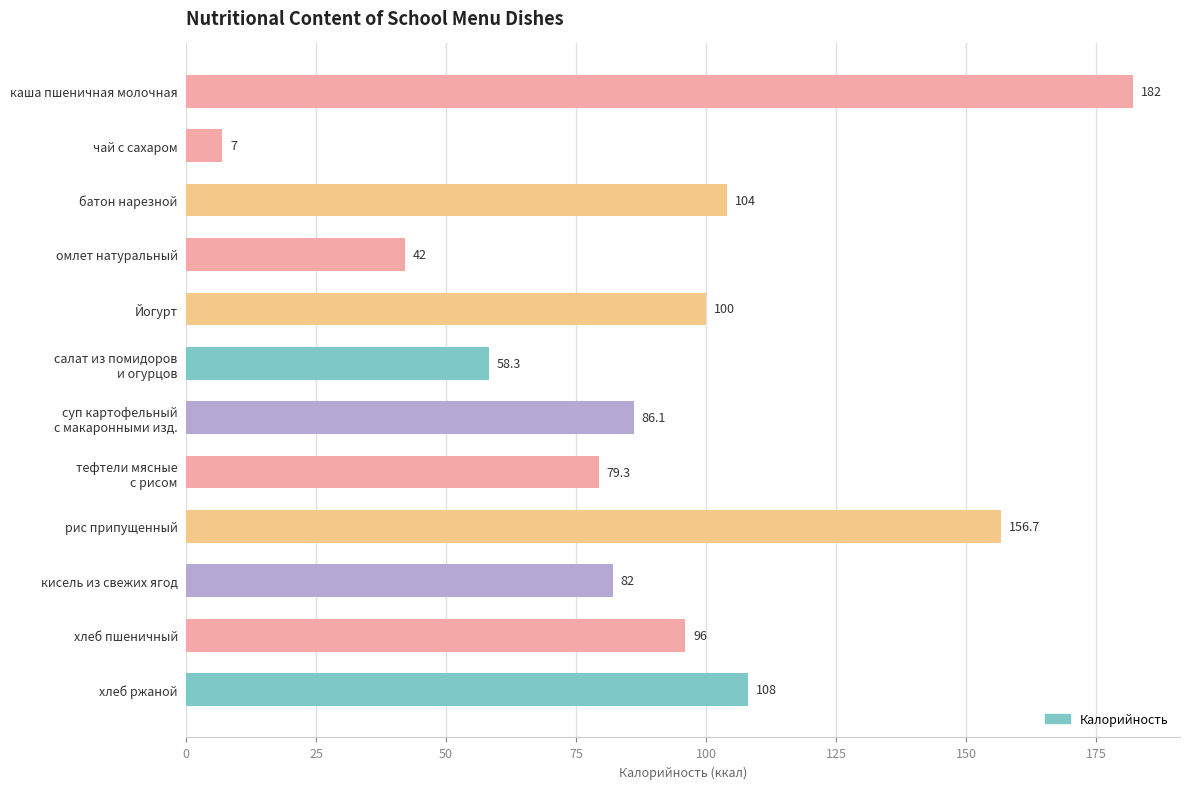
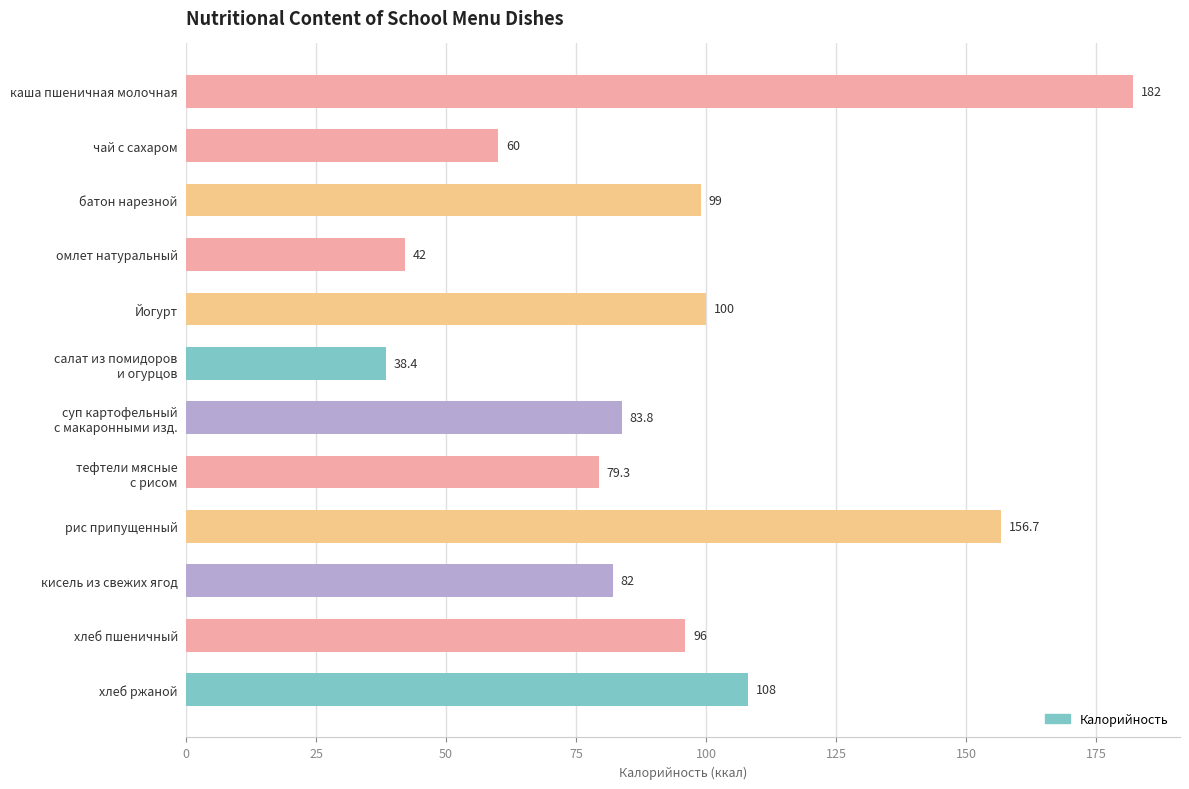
  {
    "каша пшеничная молочная": 182,
-   "чай с сахаром": 7,
-   "батон нарезной": 104,
+   "чай с сахаром": 60,
+   "батон нарезной": 99,
    "омлет натуральный": 42,
    "Йогурт": 100,
-   "салат из помидоров и огурцов": 58.3,
-   "суп картофельный с макаронными изд.": 86.1,
+   "салат из помидоров и огурцов": 38.4,
+   "суп картофельный с макаронными изд.": 83.8,
    "тефтели мясные с рисом": 79.3,
    "рис припущенный": 156.7,
    "кисель из свежих ягод": 82,
    "хлеб пшеничный": 96,
    "хлеб ржаной": 108
  }
